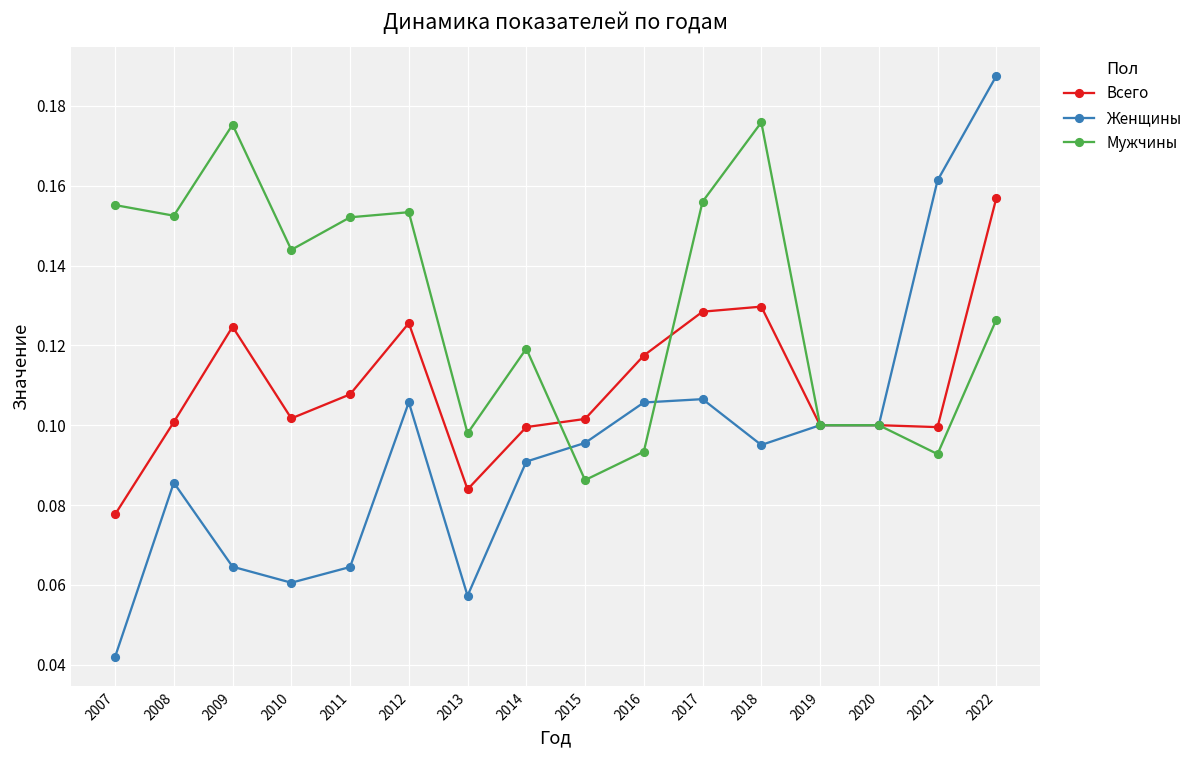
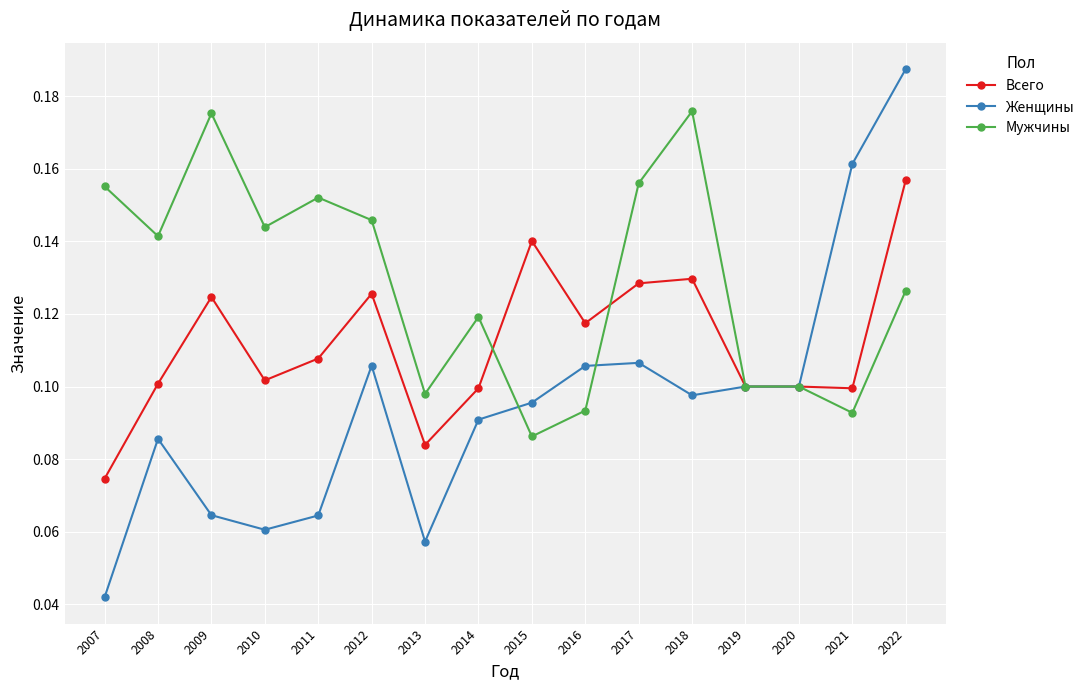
  {
    "Всего": {
-     "2007": 0.078,
+     "2007": 0.075,
      "2008": 0.101,
      "2009": 0.125,
      "2010": 0.102,
      "2011": 0.108,
      "2012": 0.126,
      "2013": 0.084,
      "2014": 0.100,
-     "2015": 0.102,
+     "2015": 0.140,
      "2016": 0.117,
      "2017": 0.128,
      "2018": 0.130,
      "2021": 0.100,
      "2022": 0.157
    },
    "Женщины": {
      "2007": 0.042,
      "2008": 0.086,
      "2009": 0.065,
      "2010": 0.061,
      "2011": 0.064,
      "2012": 0.106,
      "2013": 0.057,
      "2014": 0.091,
      "2015": 0.096,
      "2016": 0.106,
      "2017": 0.107,
-     "2018": 0.095,
+     "2018": 0.098,
      "2021": 0.161,
      "2022": 0.187
    },
    "Мужчины": {
      "2007": 0.155,
-     "2008": 0.152,
+     "2008": 0.141,
      "2009": 0.175,
      "2010": 0.144,
      "2011": 0.152,
-     "2012": 0.153,
+     "2012": 0.146,
      "2013": 0.098,
      "2014": 0.119,
      "2015": 0.086,
      "2016": 0.093,
      "2017": 0.156,
      "2018": 0.176,
      "2021": 0.093,
      "2022": 0.126
    }
  }
